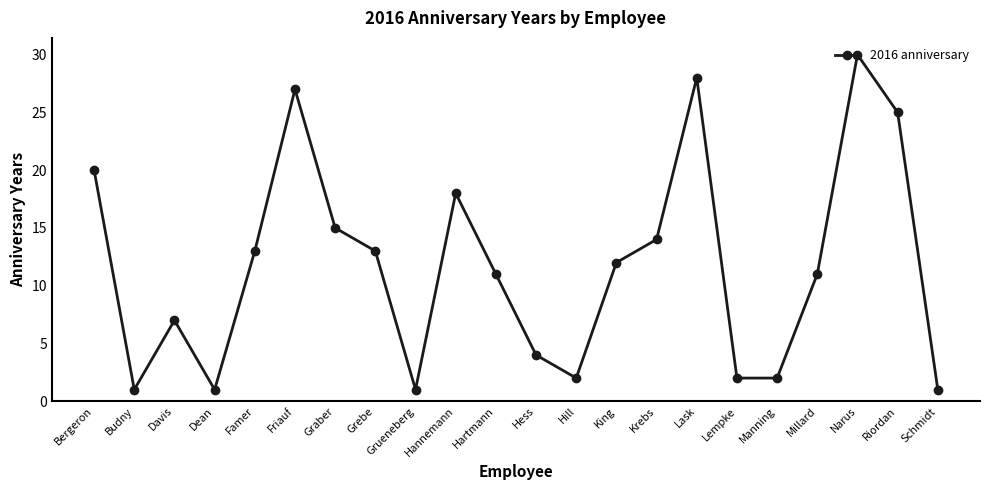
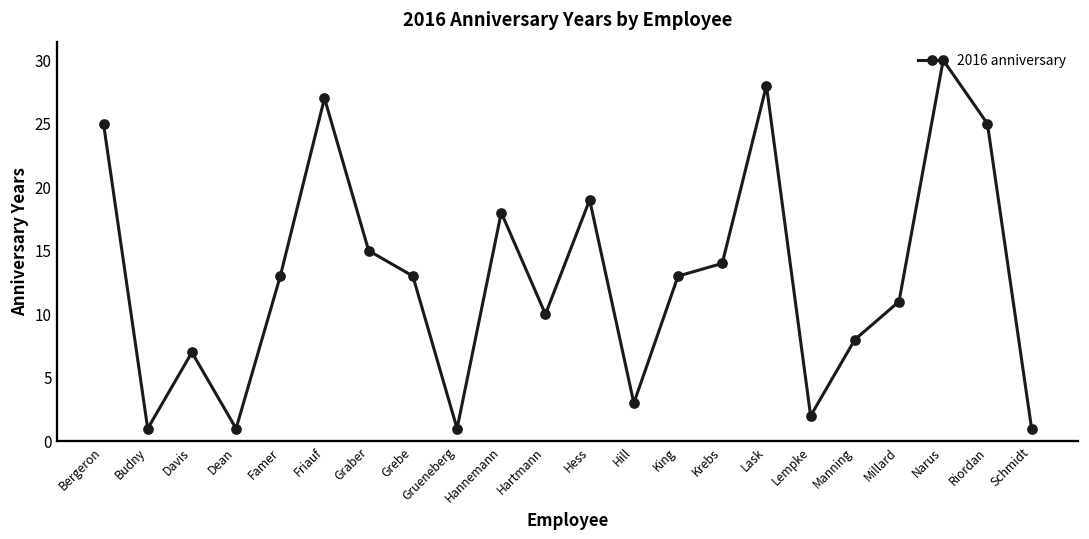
  {
-   "Bergeron": 20,
+   "Bergeron": 25,
    "Budny": 1,
    "Davis": 7,
    "Dean": 1,
    "Famer": 13,
    "Friauf": 27,
    "Graber": 15,
    "Grebe": 13,
    "Grueneberg": 1,
    "Hannemann": 18,
-   "Hartmann": 11,
-   "Hess": 4,
-   "Hill": 2,
-   "King": 12,
+   "Hartmann": 10,
+   "Hess": 19,
+   "Hill": 3,
+   "King": 13,
    "Krebs": 14,
    "Lask": 28,
    "Lempke": 2,
-   "Manning": 2,
+   "Manning": 8,
    "Millard": 11,
    "Narus": 30,
    "Riordan": 25,
    "Schmidt": 1
  }
